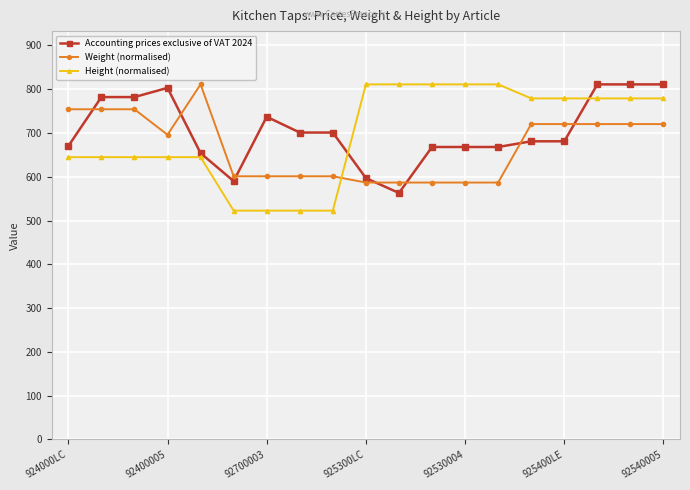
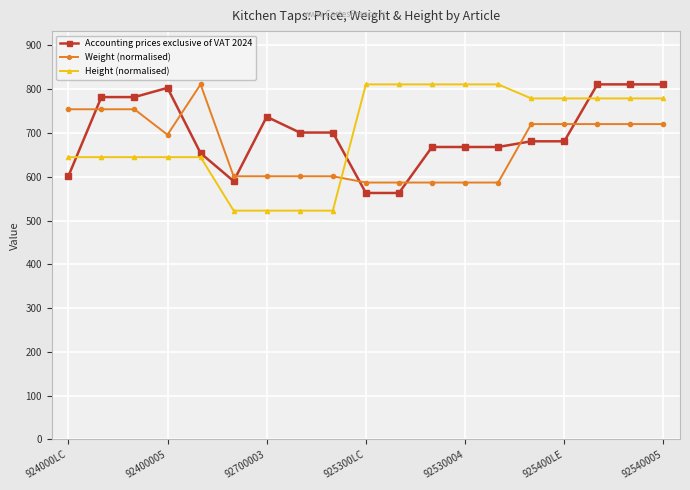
  {
    "Accounting prices exclusive of VAT 2024": {
-     "924000LC": 670,
+     "924000LC": 600,
      "92400005": 800,
      "92700003": 740,
-     "925300LC": 600,
+     "925300LC": 560,
      "92530004": 670,
      "925400LE": 680,
      "92540005": 810
    },
    "Weight (normalised)": {
      "924000LC": 750,
      "92400005": 700,
      "92700003": 600,
      "925300LC": 590,
      "92530004": 590,
      "925400LE": 720,
      "92540005": 720
    },
    "Height (normalised)": {
      "924000LC": 640,
      "92400005": 640,
      "92700003": 520,
      "925300LC": 810,
      "92530004": 810,
      "925400LE": 780,
      "92540005": 780
    }
  }
